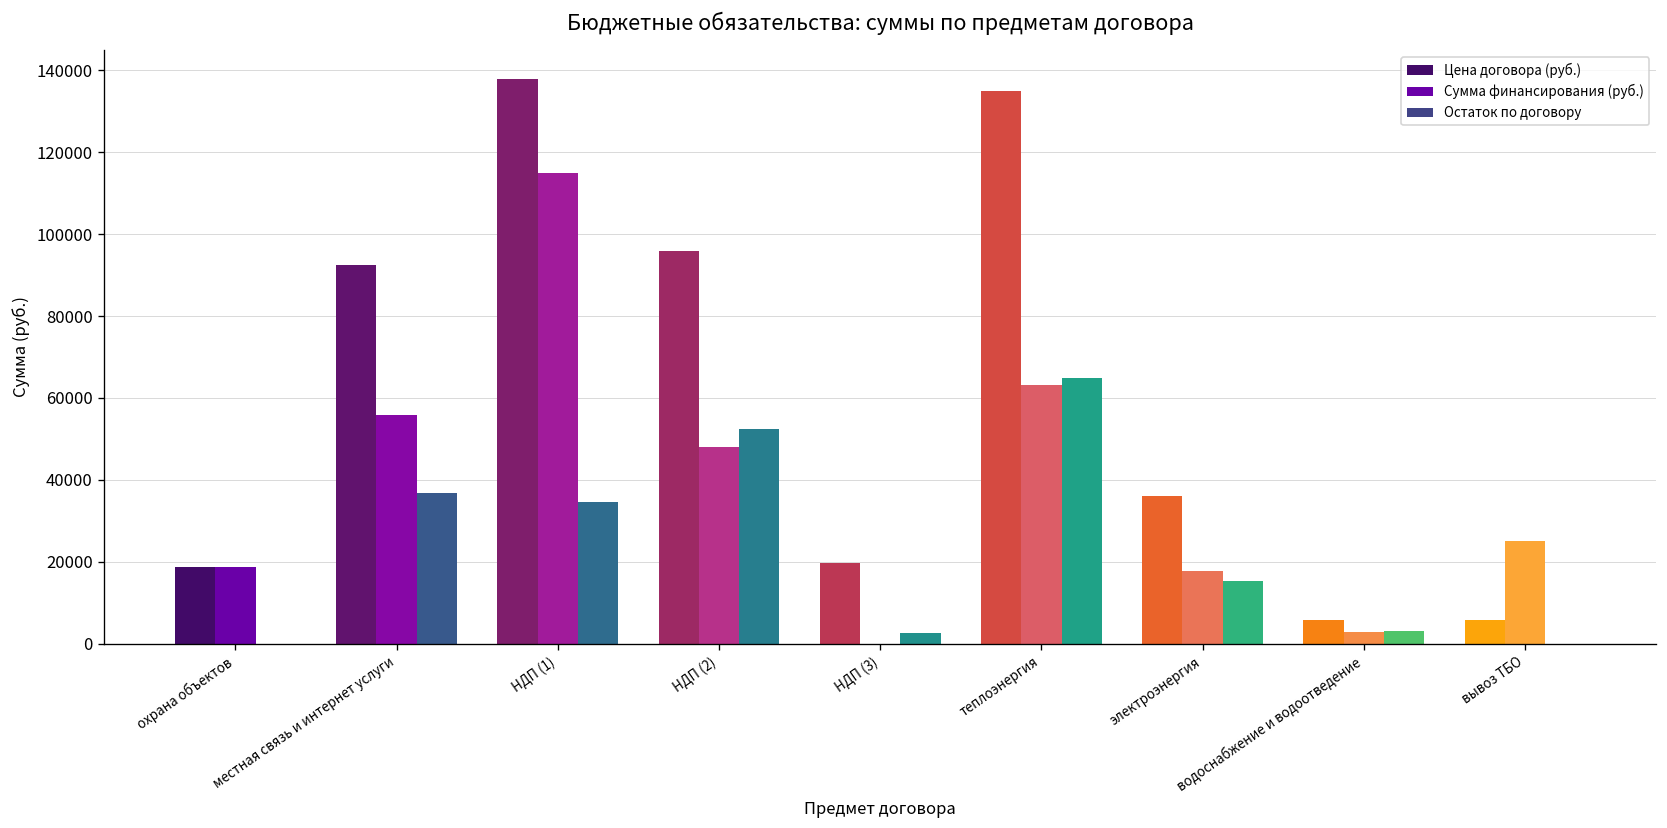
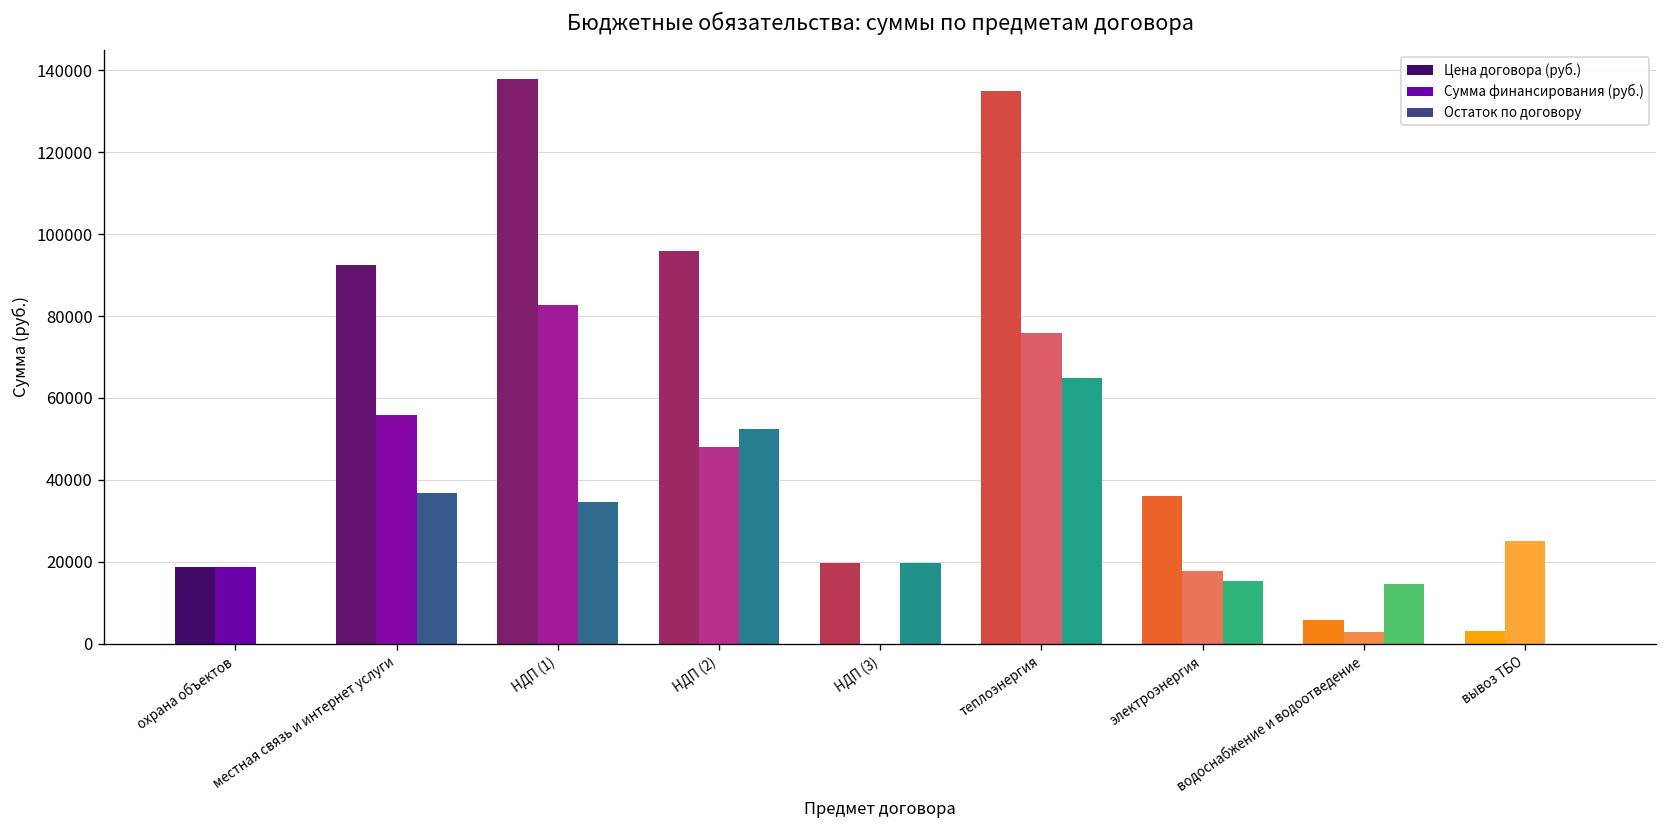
  {
    "Цена договора (руб.)": {
      "охрана объектов": 19000,
      "местная связь и интернет услуги": 93000,
      "НДП (1)": 138000,
      "НДП (2)": 96000,
      "НДП (3)": 20000,
      "теплоэнергия": 135000,
      "электроэнергия": 36000,
      "водоснабжение и водоотведение": 6000,
-     "вывоз ТБО": 6000
+     "вывоз ТБО": 3000
    },
    "Сумма финансирования (руб.)": {
      "охрана объектов": 19000,
      "местная связь и интернет услуги": 56000,
-     "НДП (1)": 115000,
+     "НДП (1)": 83000,
      "НДП (2)": 48000,
      "НДП (3)": 0,
-     "теплоэнергия": 63000,
+     "теплоэнергия": 76000,
      "электроэнергия": 18000,
      "водоснабжение и водоотведение": 3000,
      "вывоз ТБО": 25000
    },
    "Остаток по договору": {
      "местная связь и интернет услуги": 37000,
      "НДП (1)": 35000,
      "НДП (2)": 52000,
-     "НДП (3)": 3000,
+     "НДП (3)": 20000,
      "теплоэнергия": 65000,
      "электроэнергия": 15000,
-     "водоснабжение и водоотведение": 3000,
+     "водоснабжение и водоотведение": 14000,
      "вывоз ТБО": 0
    }
  }
